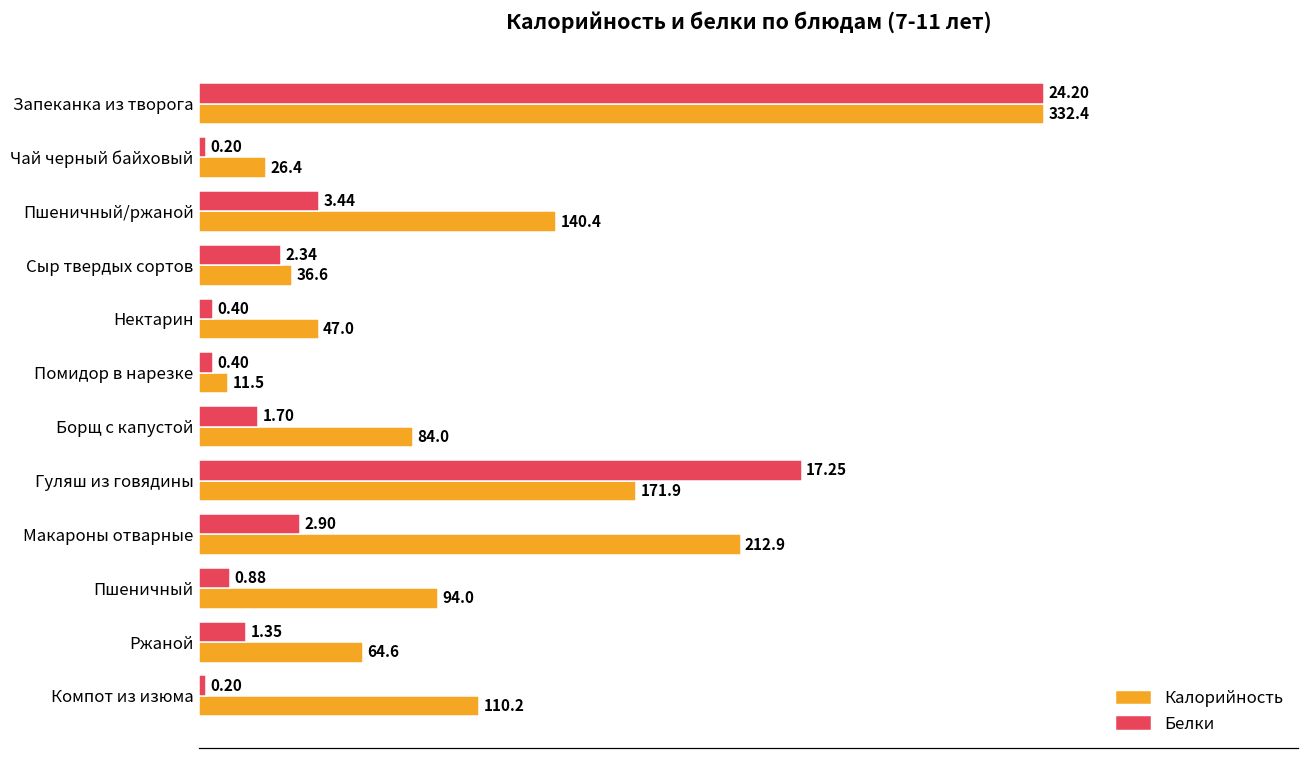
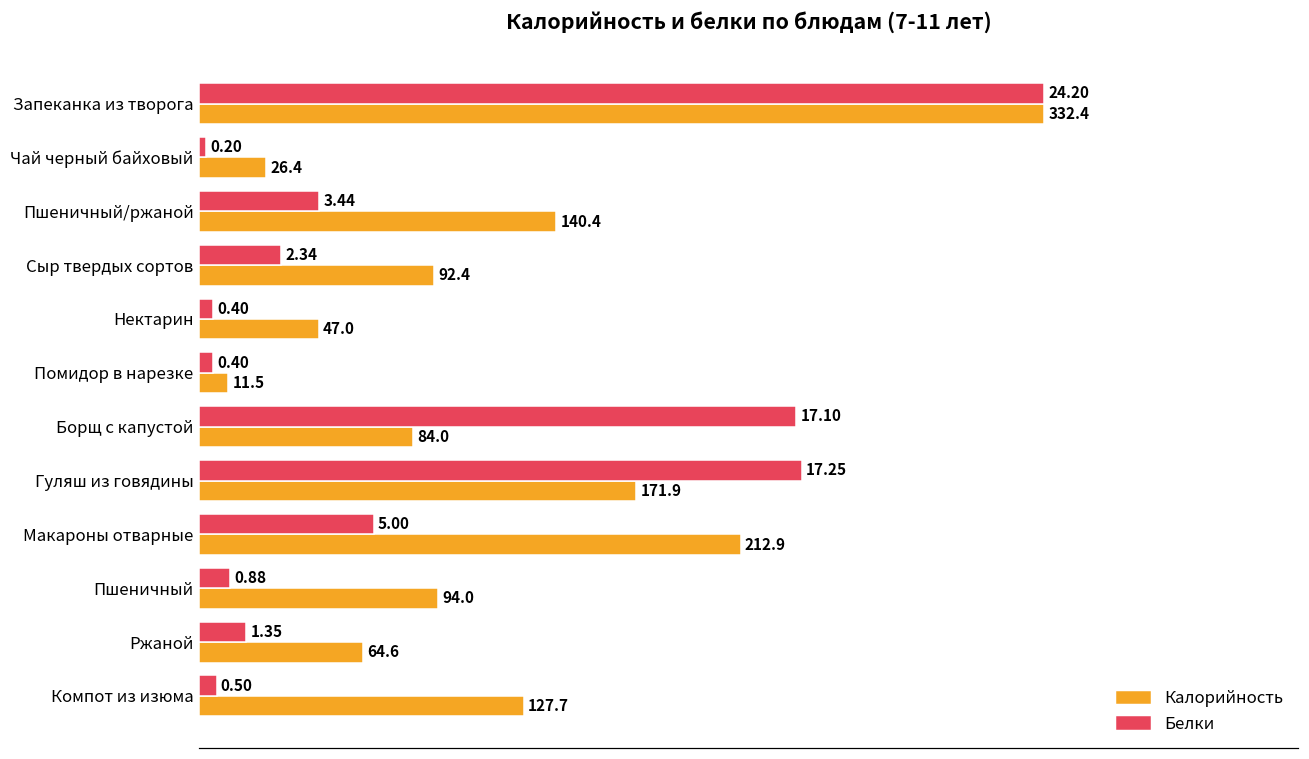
  {
    "Калорийность": {
-     "Сыр твердых сортов": 36.6,
-     "Компот из изюма": 110.2
+     "Сыр твердых сортов": 92.4,
+     "Компот из изюма": 127.7
    },
    "Белки": {
-     "Борщ с капустой": 1.70,
-     "Макароны отварные": 2.90,
-     "Компот из изюма": 0.20
+     "Борщ с капустой": 17.10,
+     "Макароны отварные": 5.00,
+     "Компот из изюма": 0.50
    }
  }
